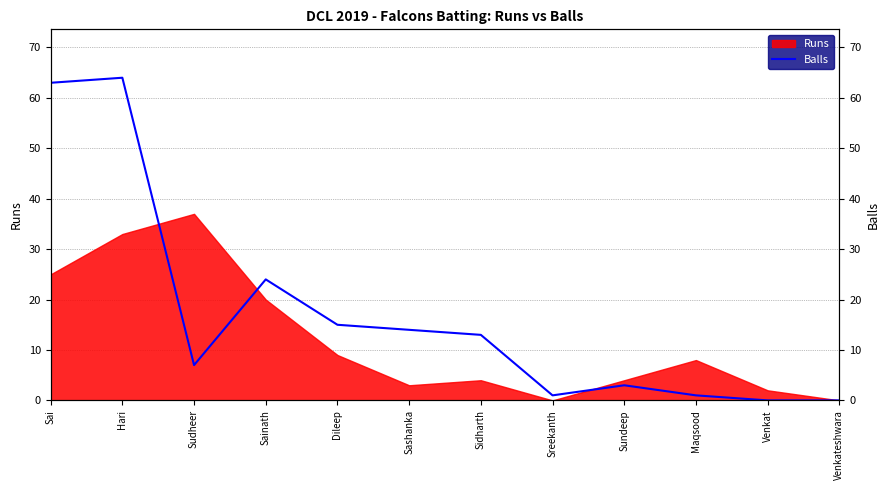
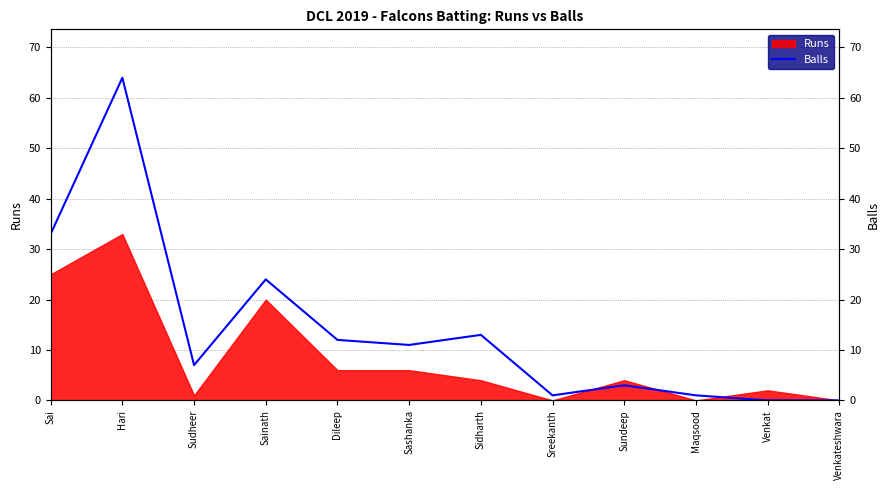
  {
    "Balls": {
-     "Sai": 63,
+     "Sai": 33,
      "Hari": 64,
      "Sudheer": 7,
      "Sainath": 24,
-     "Dileep": 15,
-     "Sashanka": 14,
+     "Dileep": 12,
+     "Sashanka": 11,
      "Sidharth": 13,
      "Sreekanth": 1,
      "Sundeep": 3,
      "Maqsood": 1,
      "Venkat": 0
    },
    "Runs": {
      "Sai": 25,
      "Hari": 33,
-     "Sudheer": 37,
+     "Sudheer": 1,
      "Sainath": 20,
-     "Dileep": 9,
-     "Sashanka": 3,
+     "Dileep": 6,
+     "Sashanka": 6,
      "Sidharth": 4,
      "Sreekanth": 0,
      "Sundeep": 4,
-     "Maqsood": 8,
+     "Maqsood": 0,
      "Venkat": 2
    }
  }
